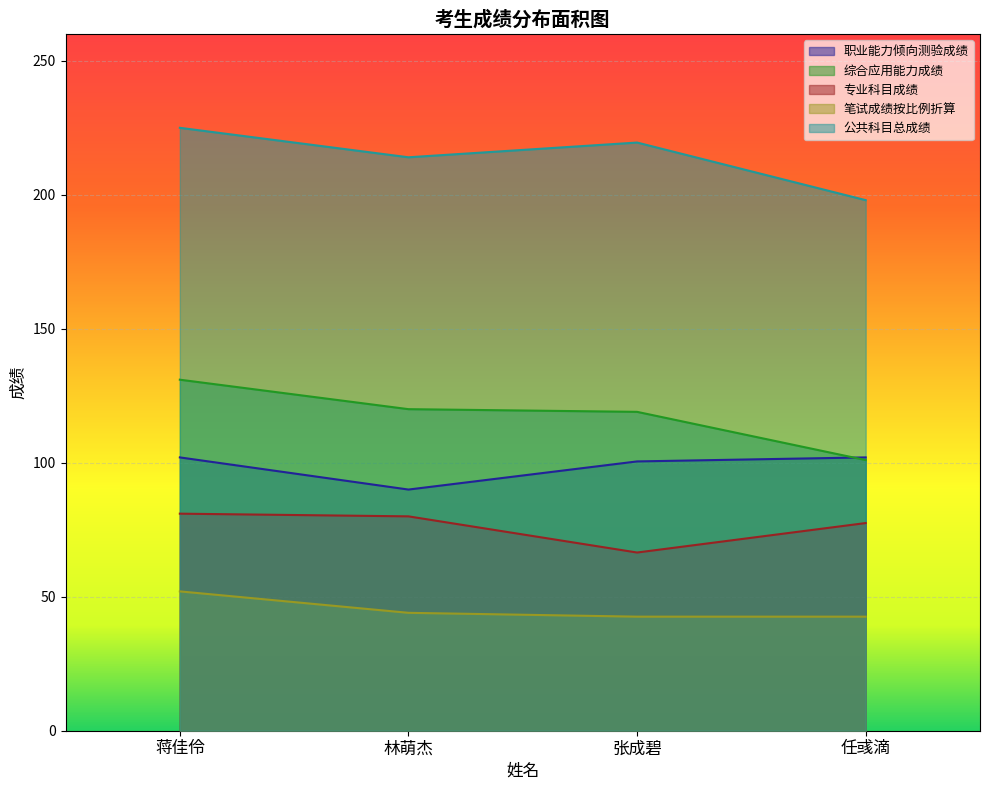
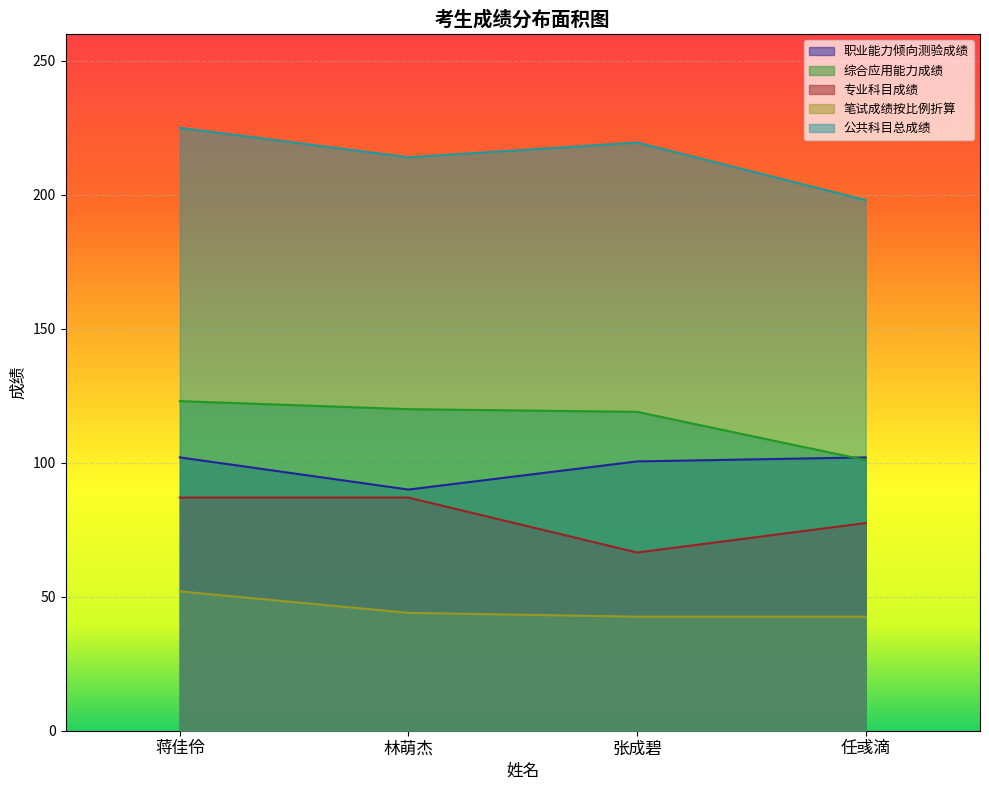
  {
    "职业能力倾向测验成绩": {
      "蒋佳伶": 102,
      "林萌杰": 90,
      "张成碧": 101,
      "任彧滴": 102
    },
    "综合应用能力成绩": {
-     "蒋佳伶": 131,
+     "蒋佳伶": 123,
      "林萌杰": 120,
      "张成碧": 119,
      "任彧滴": 101
    },
    "专业科目成绩": {
-     "蒋佳伶": 81,
-     "林萌杰": 80,
+     "蒋佳伶": 87,
+     "林萌杰": 87,
      "张成碧": 67,
      "任彧滴": 78
    },
    "笔试成绩按比例折算": {
      "蒋佳伶": 52,
      "林萌杰": 44,
      "张成碧": 43,
      "任彧滴": 43
    },
    "公共科目总成绩": {
      "蒋佳伶": 225,
      "林萌杰": 214,
      "张成碧": 220,
      "任彧滴": 198
    }
  }
